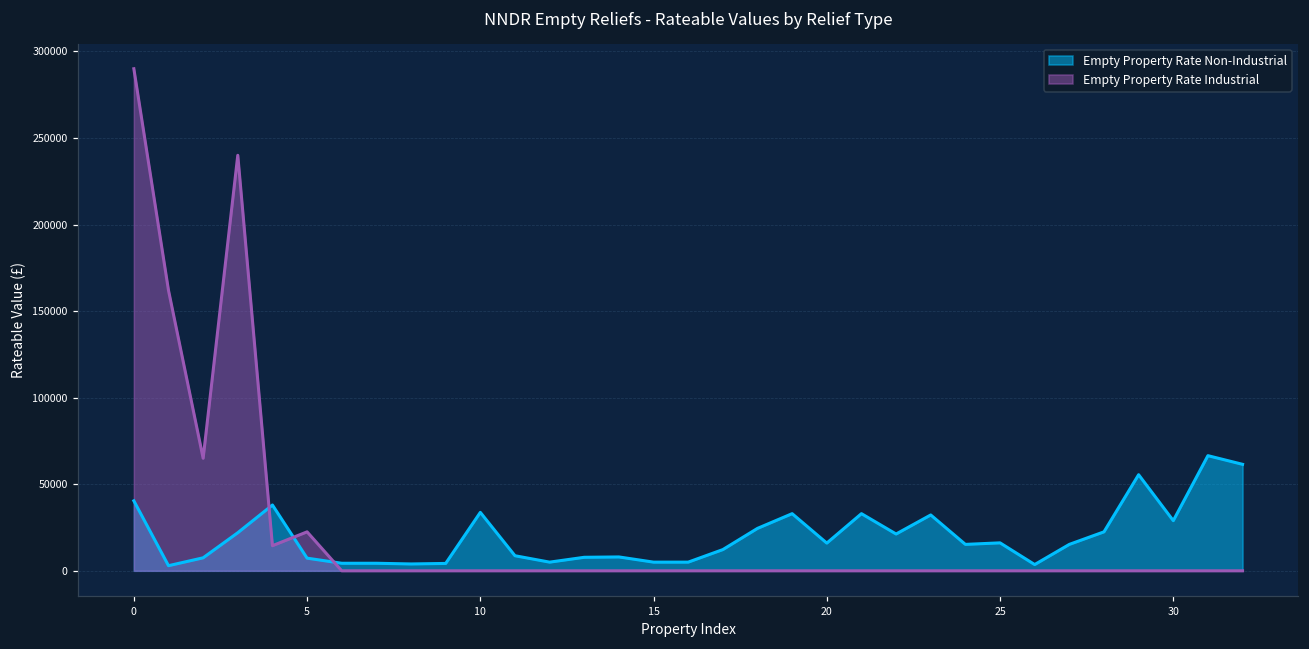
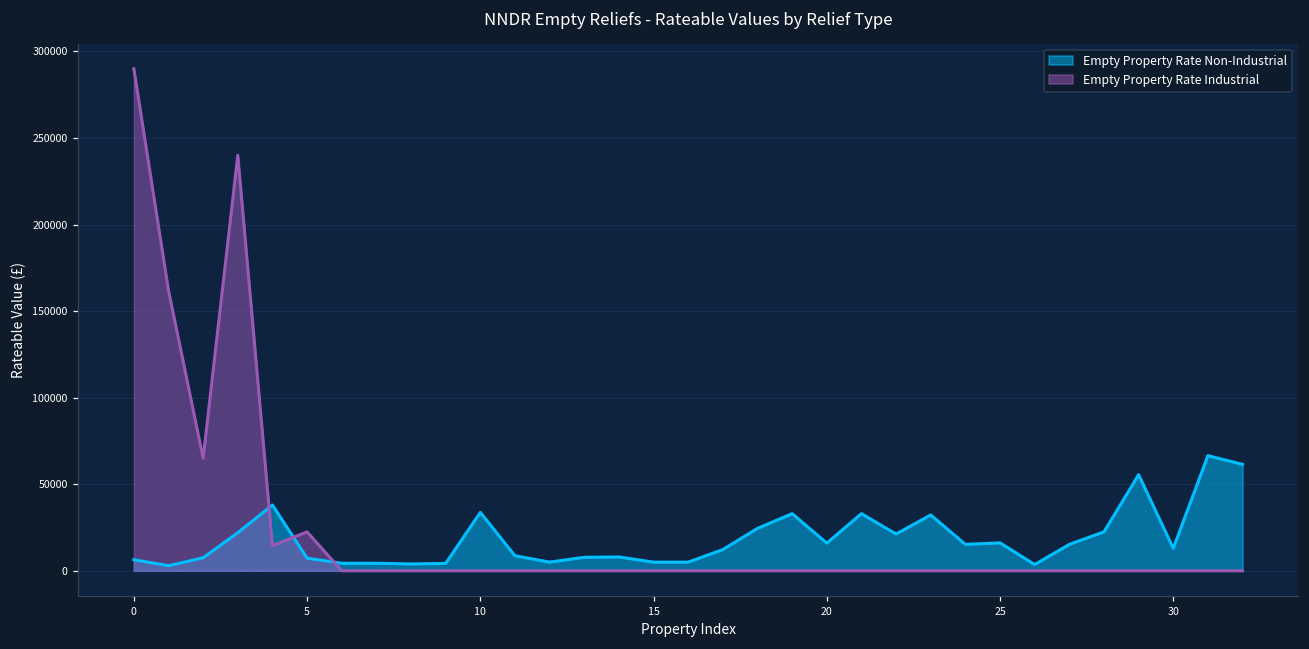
  {
    "Empty Property Rate Non-Industrial": {
-     "0": 40000,
+     "0": 6000,
      "5": 7000,
      "10": 34000,
      "15": 5000,
      "20": 16000,
      "25": 16000,
-     "30": 29000
+     "30": 13000
    },
    "Empty Property Rate Industrial": {
      "0": 290000,
      "5": 23000,
      "10": 0,
      "15": 0,
      "20": 0,
      "25": 0,
      "30": 0
    }
  }
